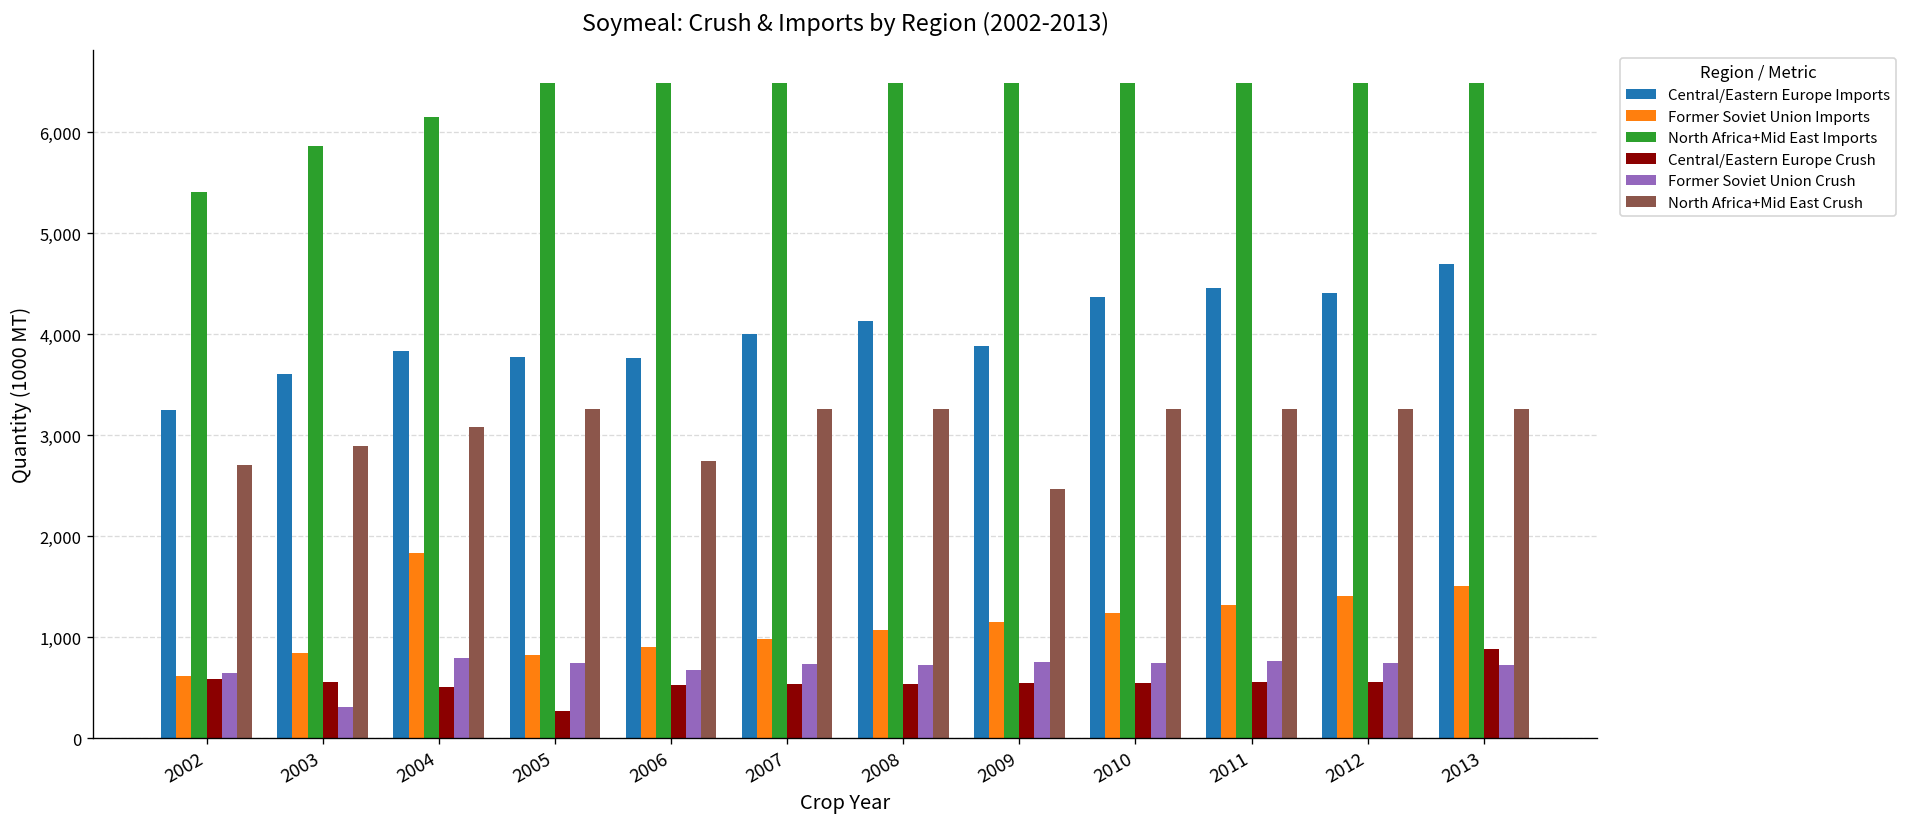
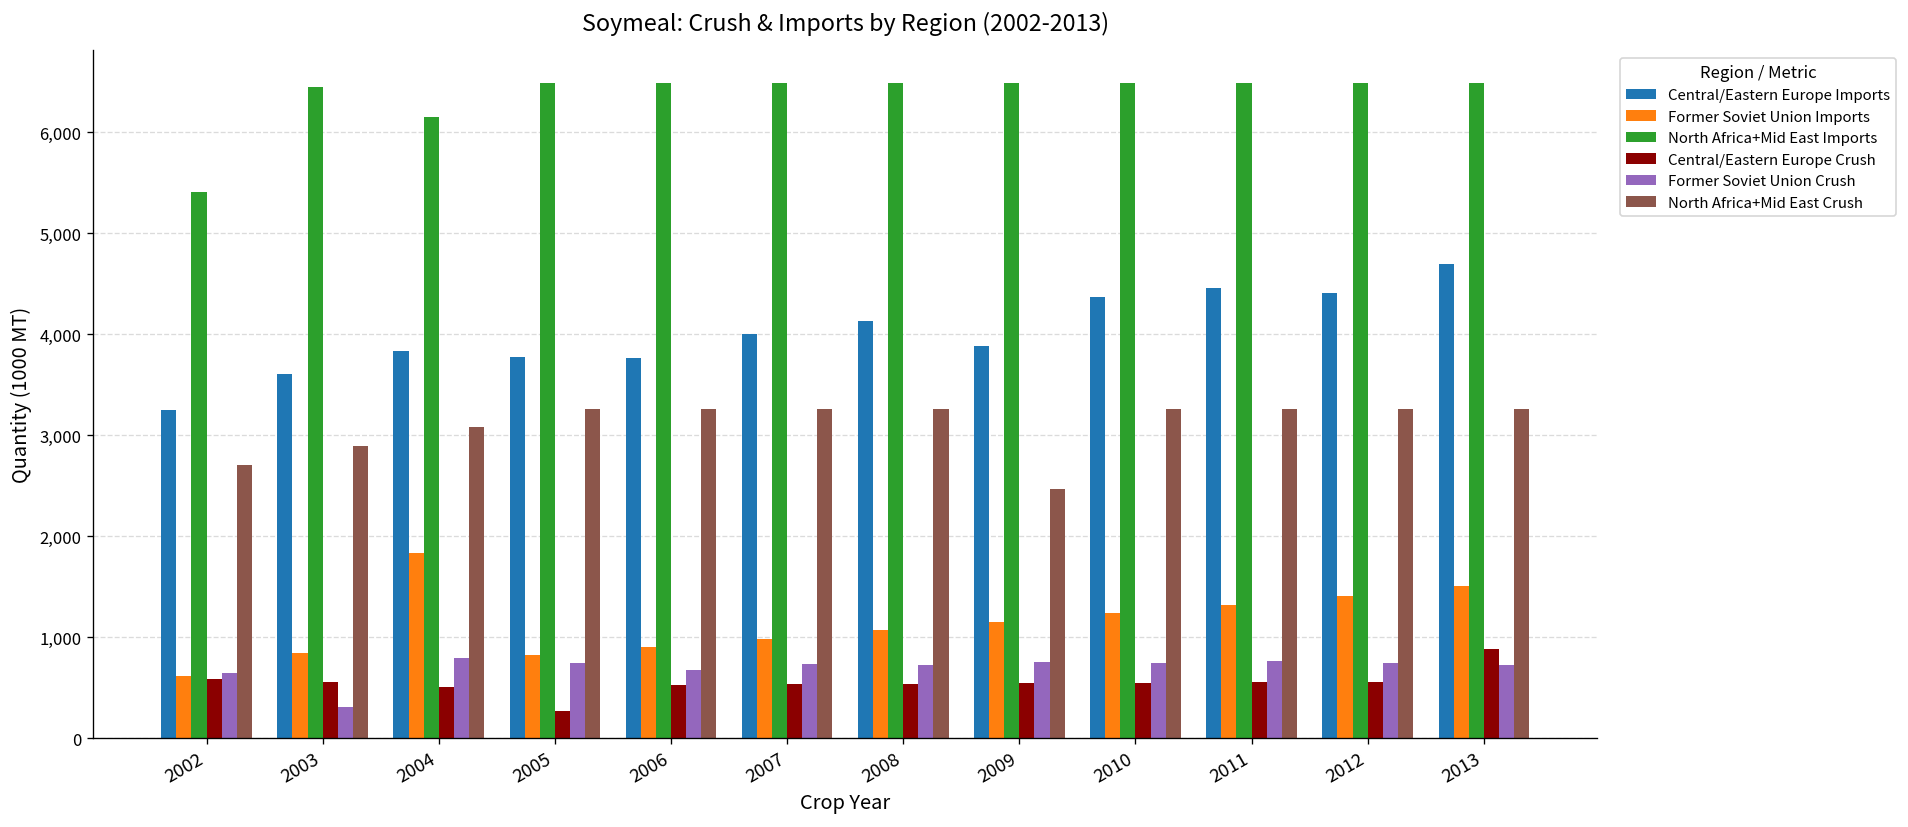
  {
    "Central/Eastern Europe Imports": {
      "2002": "3,300",
      "2003": "3,600",
      "2004": "3,800",
      "2005": "3,800",
      "2006": "3,800",
      "2007": "4,000",
      "2008": "4,100",
      "2009": "3,900",
      "2010": "4,400",
      "2011": "4,500",
      "2012": "4,400",
      "2013": "4,700"
    },
    "Former Soviet Union Imports": {
      "2002": "600",
      "2003": "800",
      "2004": "1,800",
      "2005": "800",
      "2006": "900",
      "2007": "1,000",
      "2008": "1,100",
      "2009": "1,200",
      "2010": "1,200",
      "2011": "1,300",
      "2012": "1,400",
      "2013": "1,500"
    },
    "North Africa+Mid East Imports": {
      "2002": "5,400",
-     "2003": "5,900",
+     "2003": "6,400",
      "2004": "6,200",
      "2005": "6,500",
      "2006": "6,500",
      "2007": "6,500",
      "2008": "6,500",
      "2009": "6,500",
      "2010": "6,500",
      "2011": "6,500",
      "2012": "6,500",
      "2013": "6,500"
    },
    "Central/Eastern Europe Crush": {
      "2002": "600",
      "2003": "600",
      "2004": "500",
      "2005": "300",
      "2006": "500",
      "2007": "500",
      "2008": "500",
      "2009": "500",
      "2010": "600",
      "2011": "600",
      "2012": "600",
      "2013": "900"
    },
    "Former Soviet Union Crush": {
      "2002": "600",
      "2003": "300",
      "2004": "800",
      "2005": "700",
      "2006": "700",
      "2007": "700",
      "2008": "700",
      "2009": "800",
      "2010": "700",
      "2011": "800",
      "2012": "700",
      "2013": "700"
    },
    "North Africa+Mid East Crush": {
      "2002": "2,700",
      "2003": "2,900",
      "2004": "3,100",
      "2005": "3,300",
-     "2006": "2,700",
+     "2006": "3,300",
      "2007": "3,300",
      "2008": "3,300",
      "2009": "2,500",
      "2010": "3,300",
      "2011": "3,300",
      "2012": "3,300",
      "2013": "3,300"
    }
  }
